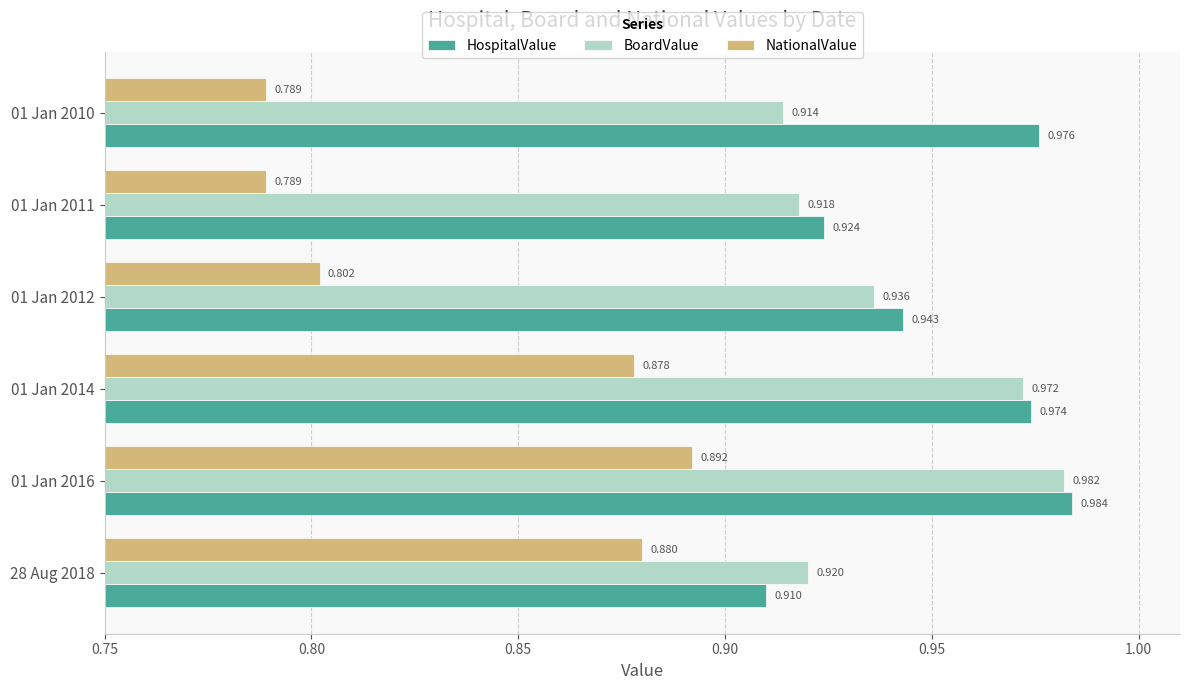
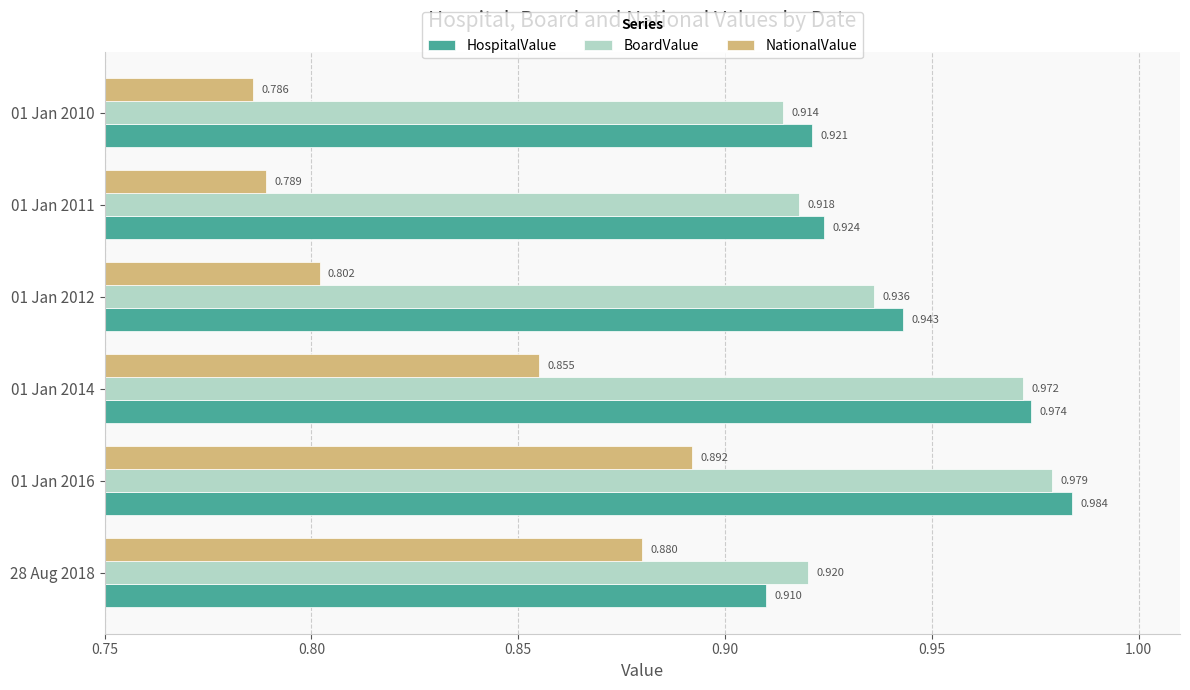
  {
    "HospitalValue": {
-     "01 Jan 2010": 0.976,
+     "01 Jan 2010": 0.921,
      "01 Jan 2011": 0.924,
      "01 Jan 2012": 0.943,
      "01 Jan 2014": 0.974,
      "01 Jan 2016": 0.984,
      "28 Aug 2018": 0.910
    },
    "BoardValue": {
      "01 Jan 2010": 0.914,
      "01 Jan 2011": 0.918,
      "01 Jan 2012": 0.936,
      "01 Jan 2014": 0.972,
-     "01 Jan 2016": 0.982,
+     "01 Jan 2016": 0.979,
      "28 Aug 2018": 0.920
    },
    "NationalValue": {
-     "01 Jan 2010": 0.789,
+     "01 Jan 2010": 0.786,
      "01 Jan 2011": 0.789,
      "01 Jan 2012": 0.802,
-     "01 Jan 2014": 0.878,
+     "01 Jan 2014": 0.855,
      "01 Jan 2016": 0.892,
      "28 Aug 2018": 0.880
    }
  }
